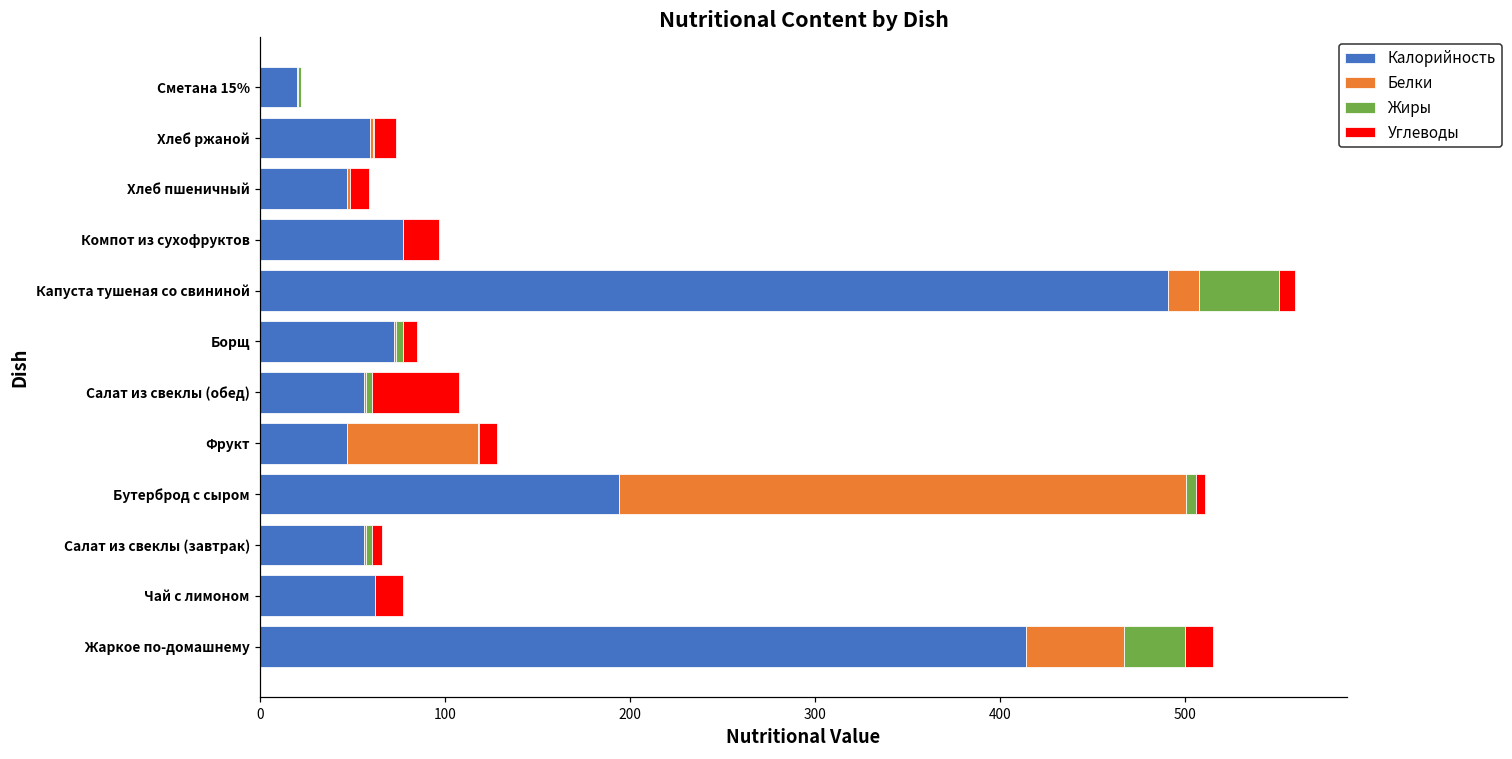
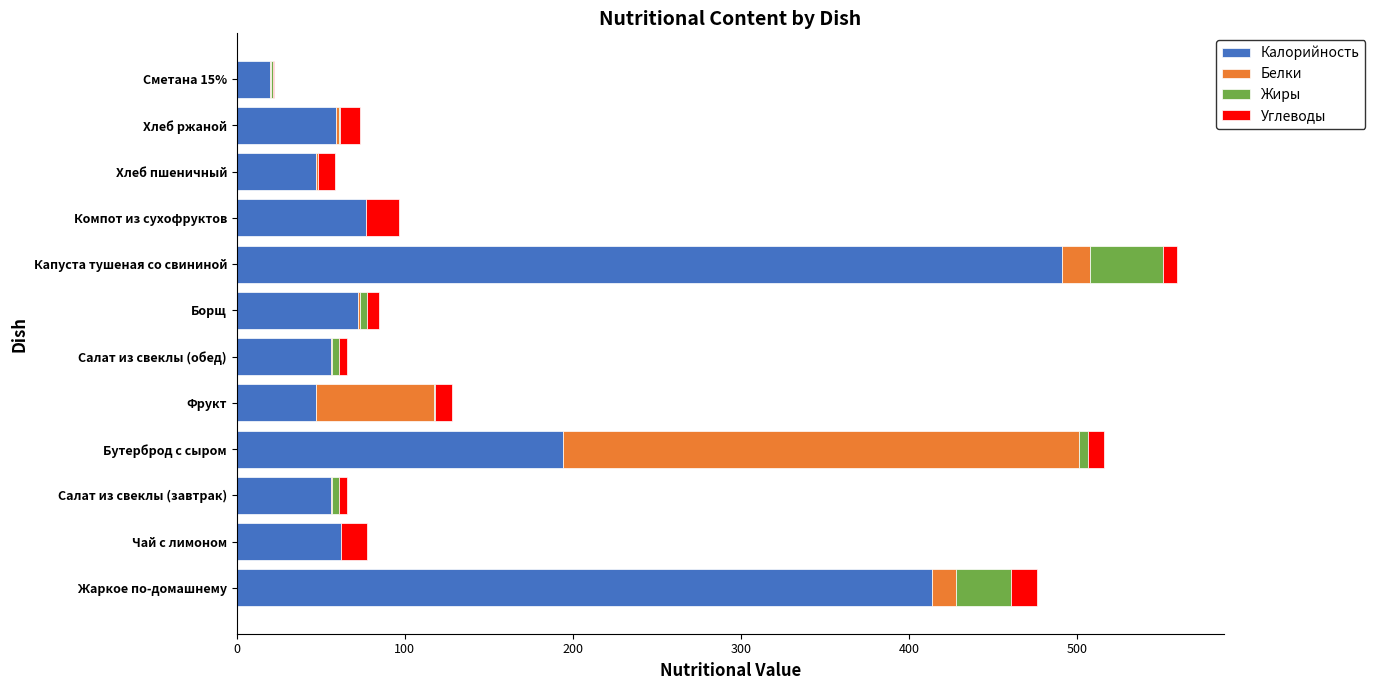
  {
    "Калорийность": {
      "Сметана 15%": 20,
      "Хлеб ржаной": 59,
      "Хлеб пшеничный": 47,
      "Компот из сухофруктов": 77,
      "Капуста тушеная со свининой": 491,
      "Борщ": 72,
      "Салат из свеклы (обед)": 56,
      "Фрукт": 47,
      "Бутерброд с сыром": 194,
      "Салат из свеклы (завтрак)": 56,
      "Чай с лимоном": 62,
      "Жаркое по-домашнему": 414
    },
    "Белки": {
      "Хлеб ржаной": 2,
      "Хлеб пшеничный": 2,
      "Компот из сухофруктов": 0,
      "Капуста тушеная со свининой": 17,
      "Фрукт": 71,
      "Бутерброд с сыром": 307,
-     "Жаркое по-домашнему": 53
+     "Жаркое по-домашнему": 14
    },
    "Жиры": {
      "Сметана 15%": 2,
      "Компот из сухофруктов": 0,
      "Капуста тушеная со свининой": 43,
      "Борщ": 4,
      "Салат из свеклы (обед)": 4,
      "Бутерброд с сыром": 5,
      "Салат из свеклы (завтрак)": 4,
      "Чай с лимоном": 0,
      "Жаркое по-домашнему": 33
    },
    "Углеводы": {
      "Хлеб ржаной": 12,
      "Хлеб пшеничный": 10,
      "Компот из сухофруктов": 19,
      "Капуста тушеная со свининой": 9,
      "Борщ": 8,
-     "Салат из свеклы (обед)": 47,
+     "Салат из свеклы (обед)": 5,
      "Фрукт": 10,
-     "Бутерброд с сыром": 5,
+     "Бутерброд с сыром": 10,
      "Салат из свеклы (завтрак)": 5,
      "Чай с лимоном": 15,
      "Жаркое по-домашнему": 16
    }
  }
